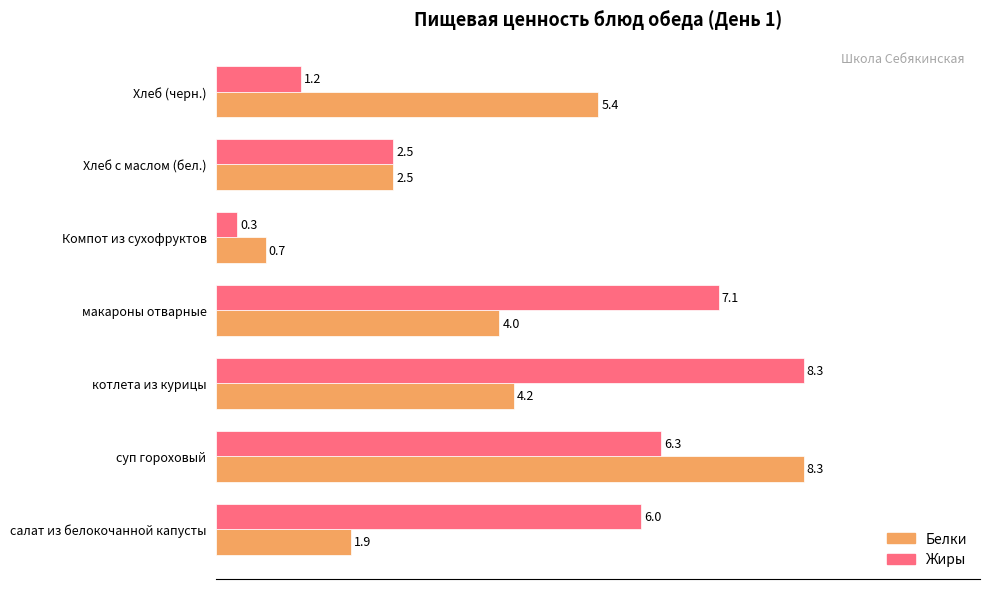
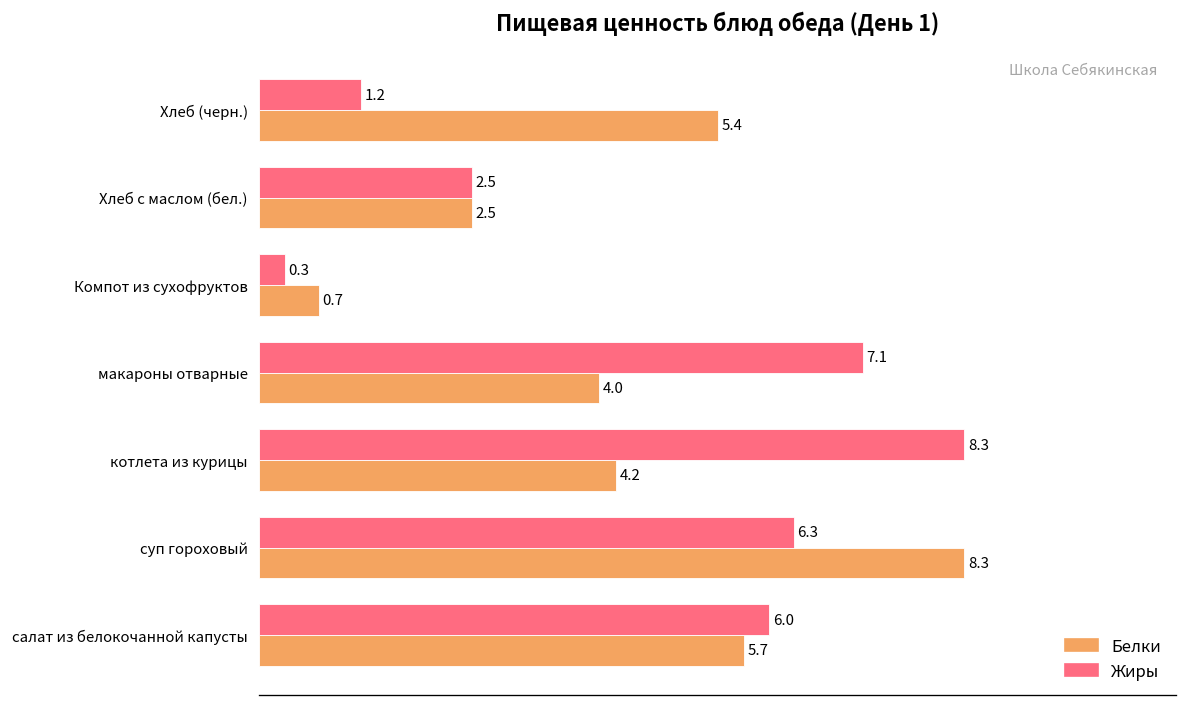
  {
    "Белки": {
-     "салат из белокочанной капусты": 1.9
+     "салат из белокочанной капусты": 5.7
    }
  }
